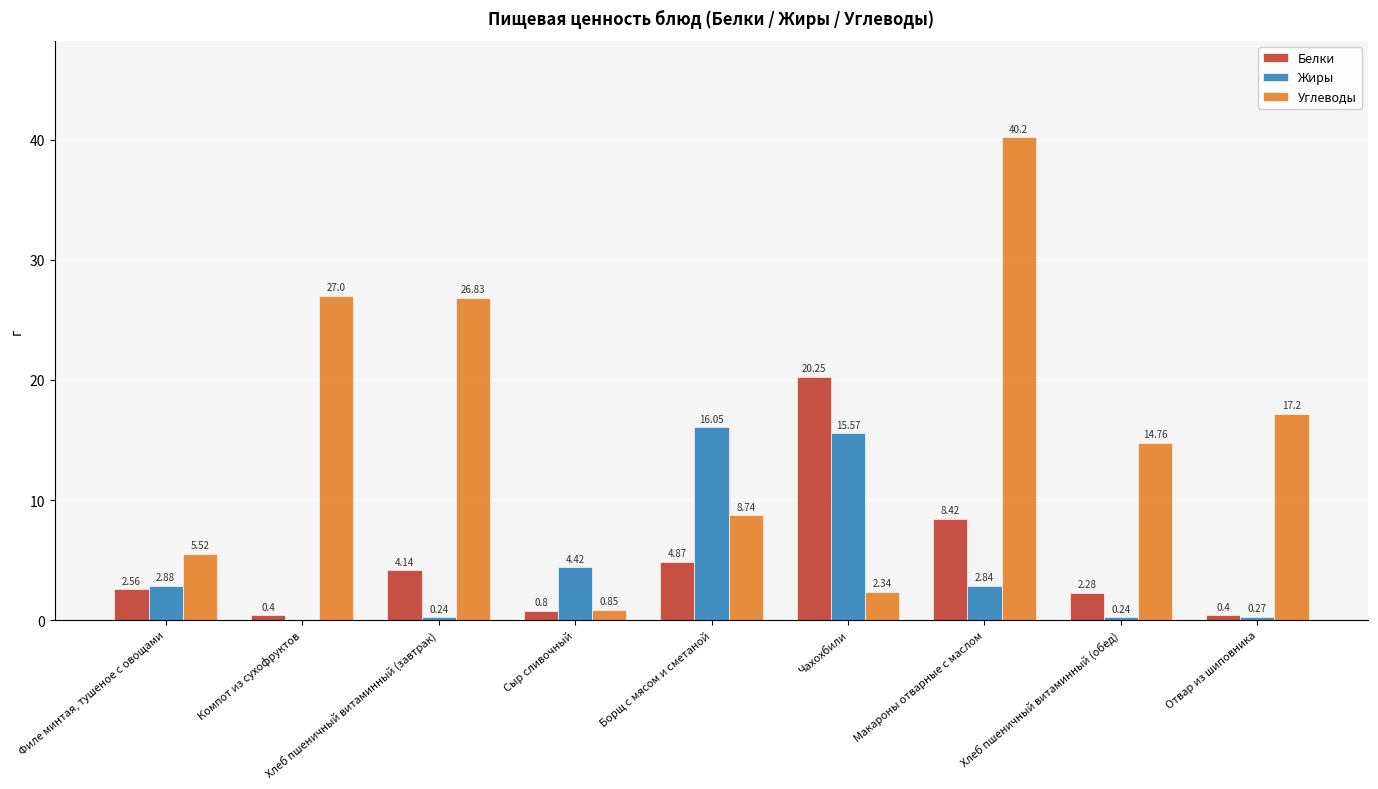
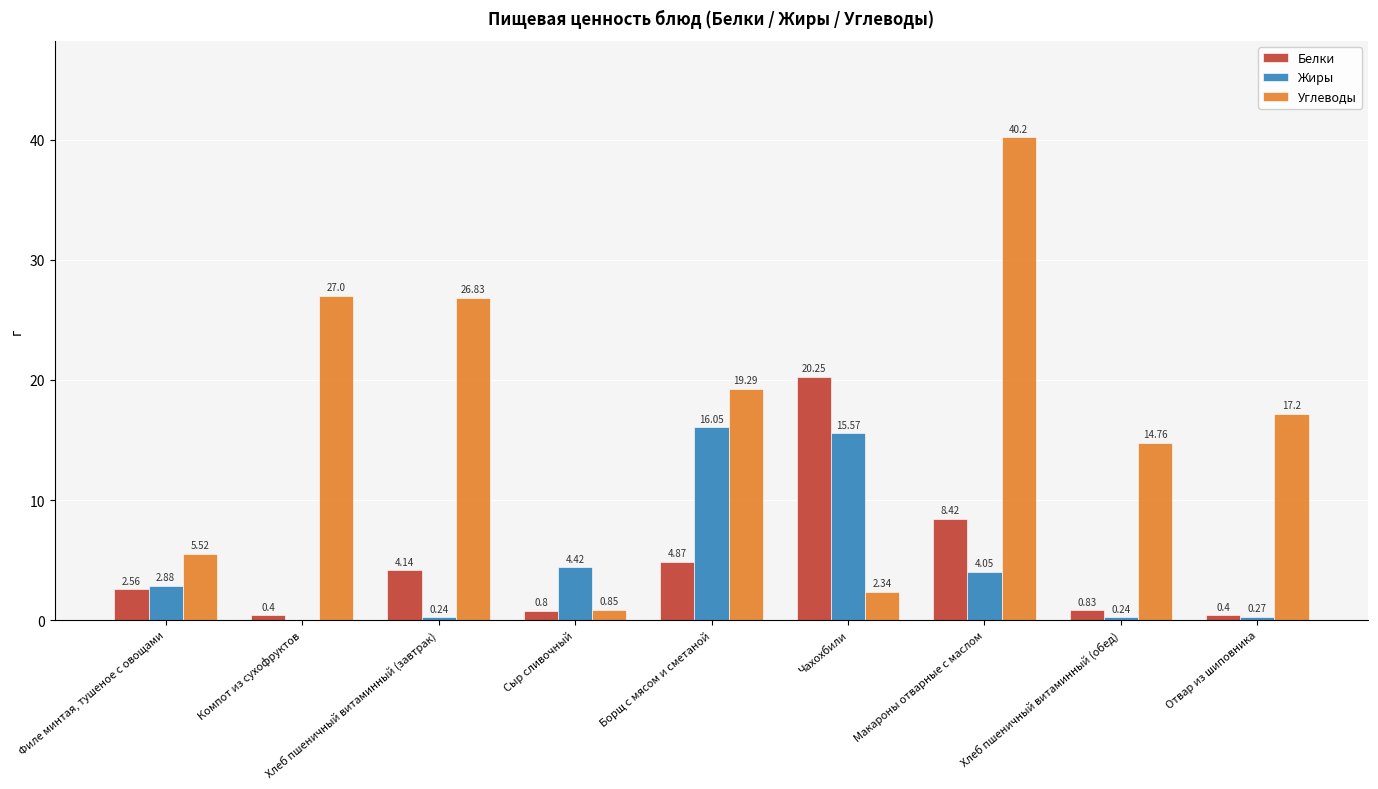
  {
    "Белки": {
      "Филе минтая, тушеное с овощами": 2.56,
      "Компот из сухофруктов": 0.4,
      "Хлеб пшеничный витаминный (завтрак)": 4.14,
      "Сыр сливочный": 0.8,
      "Борщ с мясом и сметаной": 4.87,
      "Чахохбили": 20.25,
      "Макароны отварные с маслом": 8.42,
-     "Хлеб пшеничный витаминный (обед)": 2.28,
+     "Хлеб пшеничный витаминный (обед)": 0.83,
      "Отвар из шиповника": 0.4
    },
    "Жиры": {
      "Филе минтая, тушеное с овощами": 2.88,
      "Хлеб пшеничный витаминный (завтрак)": 0.24,
      "Сыр сливочный": 4.42,
      "Борщ с мясом и сметаной": 16.05,
      "Чахохбили": 15.57,
-     "Макароны отварные с маслом": 2.84,
+     "Макароны отварные с маслом": 4.05,
      "Хлеб пшеничный витаминный (обед)": 0.24,
      "Отвар из шиповника": 0.27
    },
    "Углеводы": {
      "Филе минтая, тушеное с овощами": 5.52,
      "Компот из сухофруктов": 27.0,
      "Хлеб пшеничный витаминный (завтрак)": 26.83,
      "Сыр сливочный": 0.85,
-     "Борщ с мясом и сметаной": 8.74,
+     "Борщ с мясом и сметаной": 19.29,
      "Чахохбили": 2.34,
      "Макароны отварные с маслом": 40.2,
      "Хлеб пшеничный витаминный (обед)": 14.76,
      "Отвар из шиповника": 17.2
    }
  }
